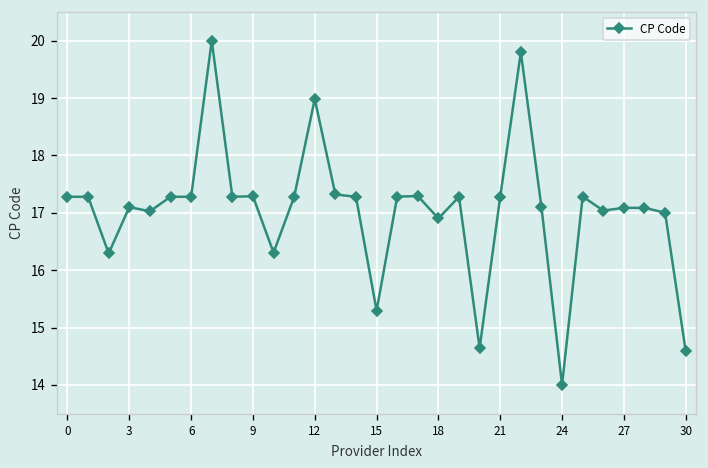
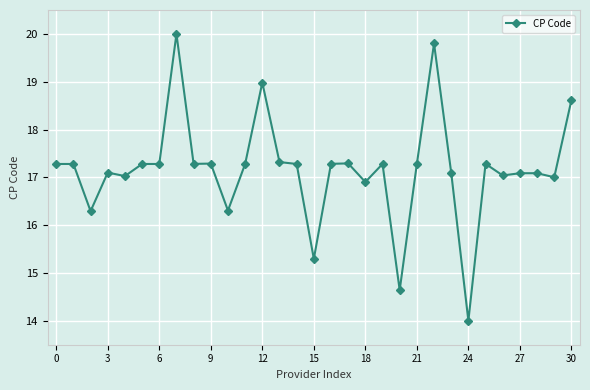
  {
    "0": 17.3,
    "3": 17.1,
    "6": 17.3,
    "9": 17.3,
    "12": 19.0,
    "15": 15.3,
    "18": 16.9,
    "21": 17.3,
    "24": 14.0,
    "27": 17.1,
-   "30": 14.6
+   "30": 18.6
  }
